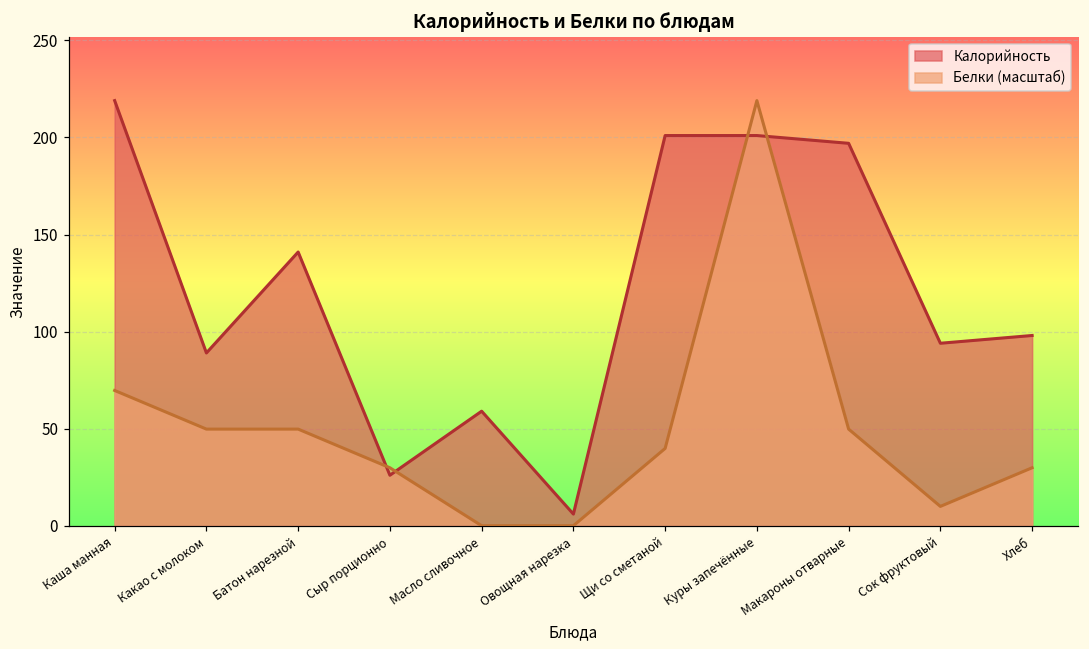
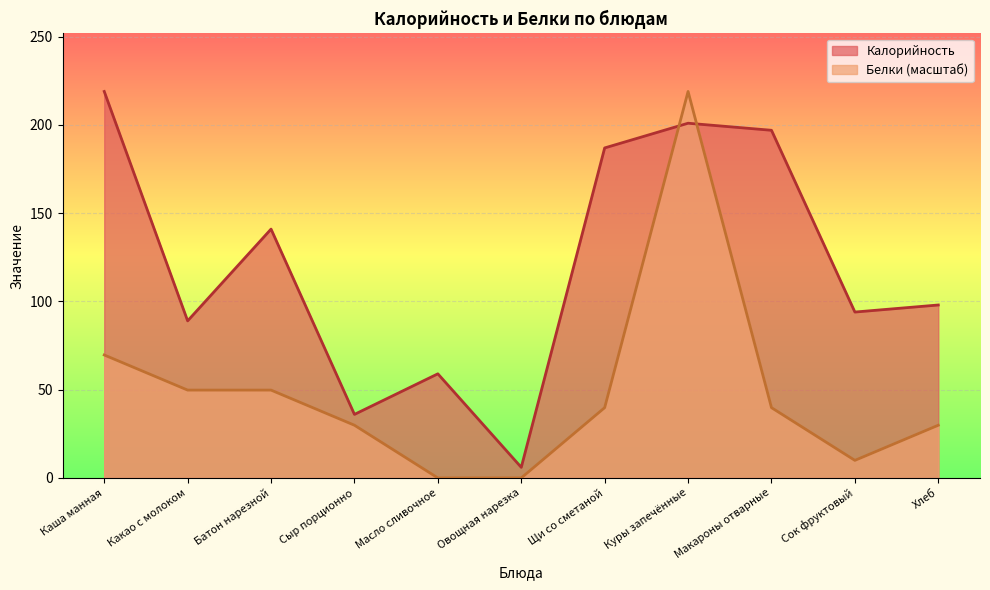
  {
    "Калорийность": {
      "Каша манная": 219,
      "Какао с молоком": 89,
      "Батон нарезной": 141,
-     "Сыр порционно": 26,
+     "Сыр порционно": 36,
      "Масло сливочное": 59,
      "Овощная нарезка": 6,
-     "Щи со сметаной": 201,
+     "Щи со сметаной": 187,
      "Куры запечённые": 201,
      "Макароны отварные": 197,
      "Сок фруктовый": 94,
      "Хлеб": 98
    },
    "Белки (масштаб)": {
      "Каша манная": 70,
      "Какао с молоком": 50,
      "Батон нарезной": 50,
      "Сыр порционно": 30,
      "Масло сливочное": 0,
      "Овощная нарезка": 0,
      "Щи со сметаной": 40,
      "Куры запечённые": 219,
-     "Макароны отварные": 50,
+     "Макароны отварные": 40,
      "Сок фруктовый": 10,
      "Хлеб": 30
    }
  }
